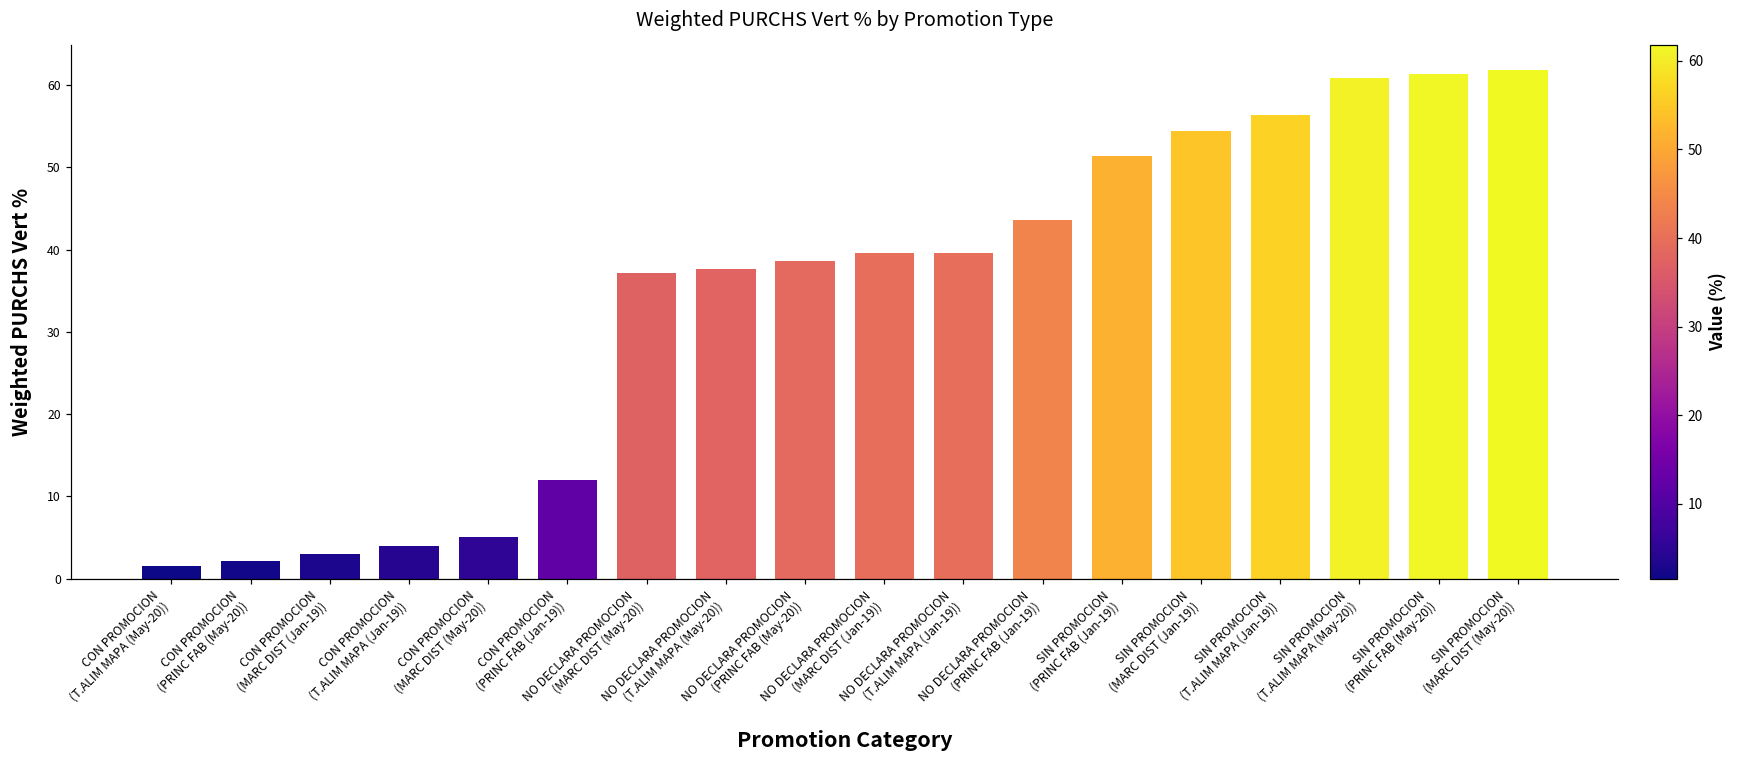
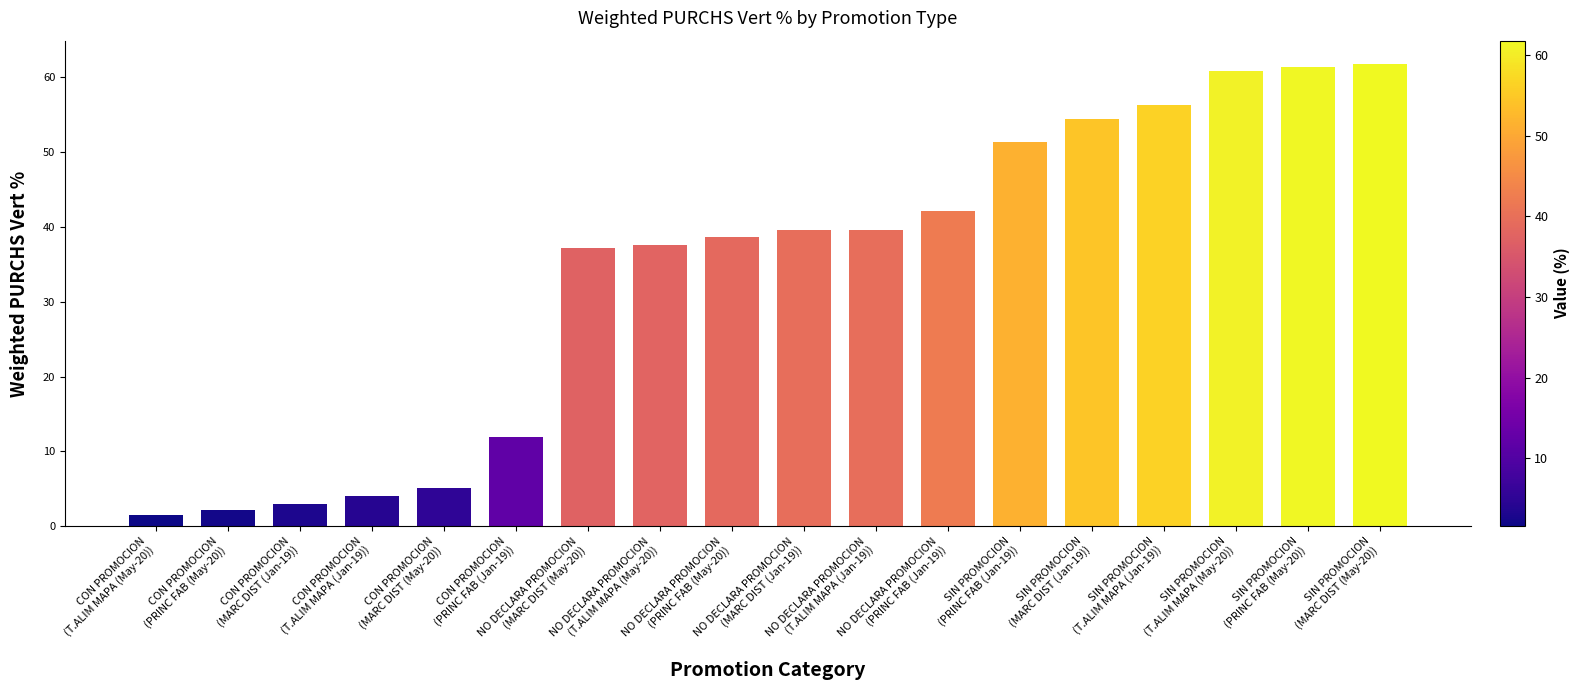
  {
    "CON PROMOCION (T.ALIM MAPA (May-20))": 2,
    "CON PROMOCION (PRINC FAB (May-20))": 2,
    "CON PROMOCION (MARC DIST (Jan-19))": 3,
    "CON PROMOCION (T.ALIM MAPA (Jan-19))": 4,
    "CON PROMOCION (MARC DIST (May-20))": 5,
    "CON PROMOCION (PRINC FAB (Jan-19))": 12,
    "NO DECLARA PROMOCION (MARC DIST (May-20))": 37,
    "NO DECLARA PROMOCION (T.ALIM MAPA (May-20))": 38,
    "NO DECLARA PROMOCION (PRINC FAB (May-20))": 39,
    "NO DECLARA PROMOCION (MARC DIST (Jan-19))": 40,
    "NO DECLARA PROMOCION (T.ALIM MAPA (Jan-19))": 40,
-   "NO DECLARA PROMOCION (PRINC FAB (Jan-19))": 44,
+   "NO DECLARA PROMOCION (PRINC FAB (Jan-19))": 42,
    "SIN PROMOCION (PRINC FAB (Jan-19))": 51,
    "SIN PROMOCION (MARC DIST (Jan-19))": 54,
    "SIN PROMOCION (T.ALIM MAPA (Jan-19))": 56,
    "SIN PROMOCION (T.ALIM MAPA (May-20))": 61,
    "SIN PROMOCION (PRINC FAB (May-20))": 61,
    "SIN PROMOCION (MARC DIST (May-20))": 62
  }
